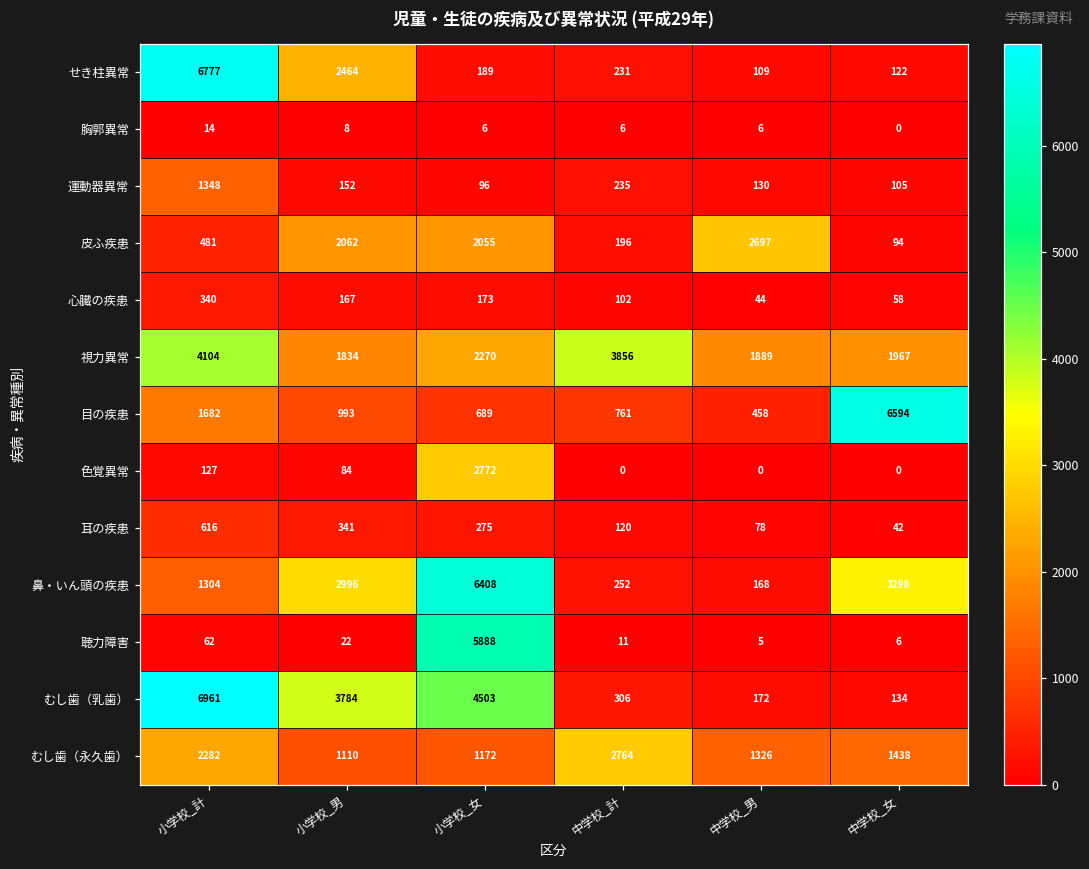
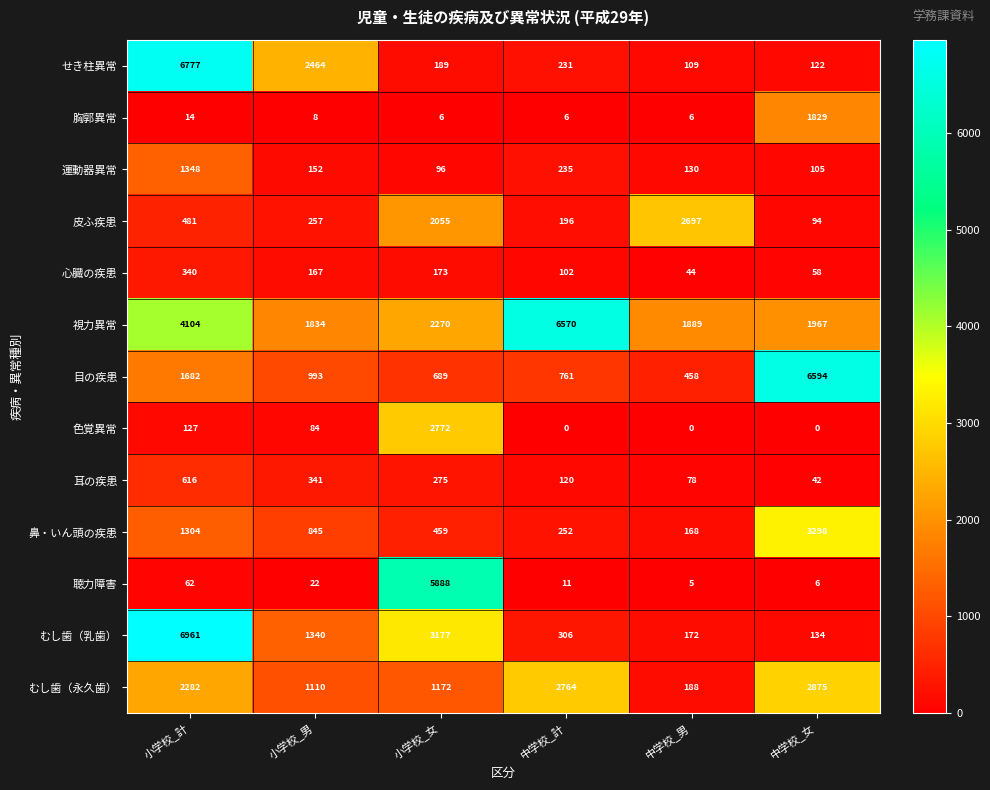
  {
    "せき柱異常": {
      "小学校_計": 6777,
      "小学校_男": 2464,
      "小学校_女": 189,
      "中学校_計": 231,
      "中学校_男": 109,
      "中学校_女": 122
    },
    "胸郭異常": {
      "小学校_計": 14,
      "小学校_男": 8,
      "小学校_女": 6,
      "中学校_計": 6,
      "中学校_男": 6,
-     "中学校_女": 0
+     "中学校_女": 1829
    },
    "運動器異常": {
      "小学校_計": 1348,
      "小学校_男": 152,
      "小学校_女": 96,
      "中学校_計": 235,
      "中学校_男": 130,
      "中学校_女": 105
    },
    "皮ふ疾患": {
      "小学校_計": 481,
-     "小学校_男": 2062,
+     "小学校_男": 257,
      "小学校_女": 2055,
      "中学校_計": 196,
      "中学校_男": 2697,
      "中学校_女": 94
    },
    "心臓の疾患": {
      "小学校_計": 340,
      "小学校_男": 167,
      "小学校_女": 173,
      "中学校_計": 102,
      "中学校_男": 44,
      "中学校_女": 58
    },
    "視力異常": {
      "小学校_計": 4104,
      "小学校_男": 1834,
      "小学校_女": 2270,
-     "中学校_計": 3856,
+     "中学校_計": 6570,
      "中学校_男": 1889,
      "中学校_女": 1967
    },
    "目の疾患": {
      "小学校_計": 1682,
      "小学校_男": 993,
      "小学校_女": 689,
      "中学校_計": 761,
      "中学校_男": 458,
      "中学校_女": 6594
    },
    "色覚異常": {
      "小学校_計": 127,
      "小学校_男": 84,
      "小学校_女": 2772,
      "中学校_計": 0,
      "中学校_男": 0,
      "中学校_女": 0
    },
    "耳の疾患": {
      "小学校_計": 616,
      "小学校_男": 341,
      "小学校_女": 275,
      "中学校_計": 120,
      "中学校_男": 78,
      "中学校_女": 42
    },
    "鼻・いん頭の疾患": {
      "小学校_計": 1304,
-     "小学校_男": 2996,
-     "小学校_女": 6408,
+     "小学校_男": 845,
+     "小学校_女": 459,
      "中学校_計": 252,
      "中学校_男": 168,
      "中学校_女": 3298
    },
    "聴力障害": {
      "小学校_計": 62,
      "小学校_男": 22,
      "小学校_女": 5888,
      "中学校_計": 11,
      "中学校_男": 5,
      "中学校_女": 6
    },
    "むし歯（乳歯）": {
      "小学校_計": 6961,
-     "小学校_男": 3784,
-     "小学校_女": 4503,
+     "小学校_男": 1340,
+     "小学校_女": 3177,
      "中学校_計": 306,
      "中学校_男": 172,
      "中学校_女": 134
    },
    "むし歯（永久歯）": {
      "小学校_計": 2282,
      "小学校_男": 1110,
      "小学校_女": 1172,
      "中学校_計": 2764,
-     "中学校_男": 1326,
-     "中学校_女": 1438
+     "中学校_男": 188,
+     "中学校_女": 2875
    }
  }
